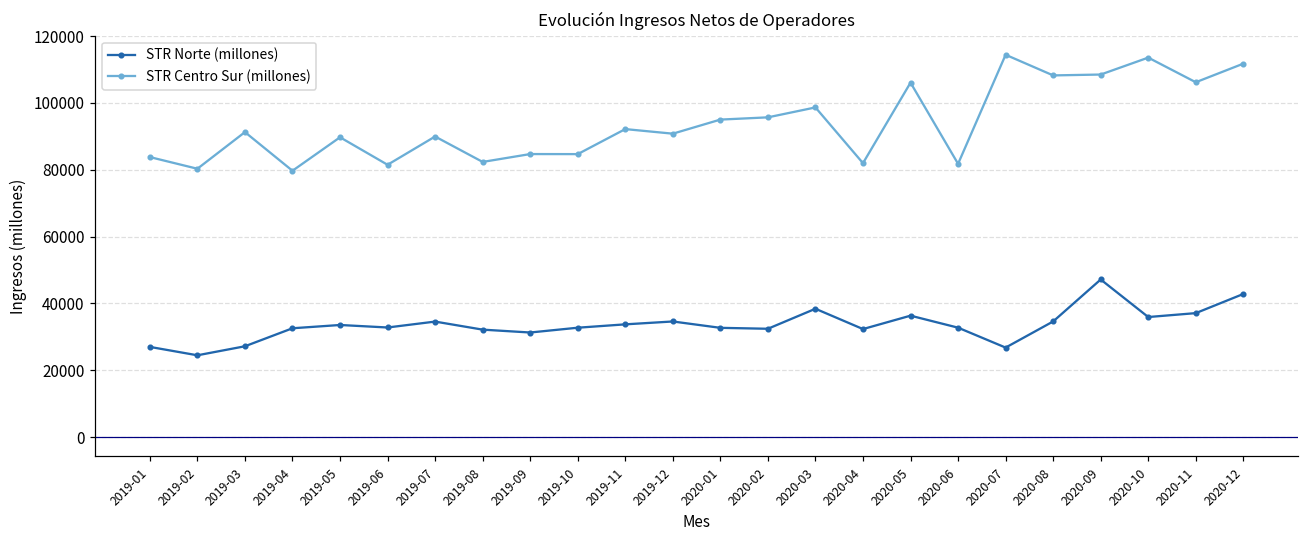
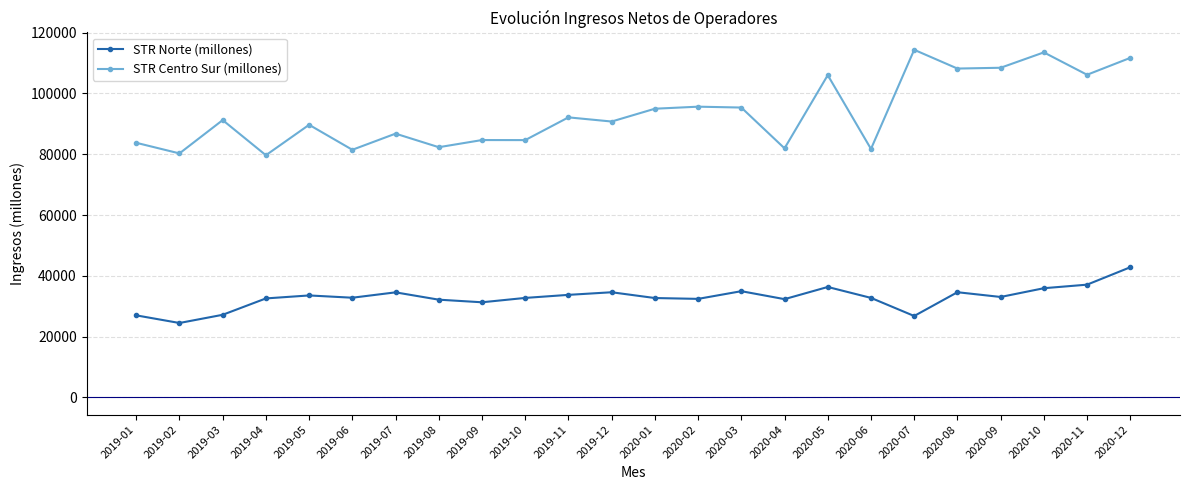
  {
    "STR Norte (millones)": {
      "2019-01": 27000,
      "2019-02": 24000,
      "2019-03": 27000,
      "2019-04": 33000,
      "2019-05": 34000,
      "2019-06": 33000,
      "2019-07": 35000,
      "2019-08": 32000,
      "2019-09": 31000,
      "2019-10": 33000,
      "2019-11": 34000,
      "2019-12": 35000,
      "2020-01": 33000,
      "2020-02": 32000,
-     "2020-03": 38000,
+     "2020-03": 35000,
      "2020-04": 32000,
      "2020-05": 36000,
      "2020-06": 33000,
      "2020-07": 27000,
      "2020-08": 35000,
-     "2020-09": 47000,
+     "2020-09": 33000,
      "2020-10": 36000,
      "2020-11": 37000,
      "2020-12": 43000
    },
    "STR Centro Sur (millones)": {
      "2019-01": 84000,
      "2019-02": 80000,
      "2019-03": 91000,
      "2019-04": 80000,
      "2019-05": 90000,
      "2019-06": 81000,
-     "2019-07": 90000,
+     "2019-07": 87000,
      "2019-08": 82000,
      "2019-09": 85000,
      "2019-10": 85000,
      "2019-11": 92000,
      "2019-12": 91000,
      "2020-01": 95000,
      "2020-02": 96000,
-     "2020-03": 99000,
+     "2020-03": 95000,
      "2020-04": 82000,
      "2020-05": 106000,
      "2020-06": 82000,
      "2020-07": 114000,
      "2020-08": 108000,
      "2020-09": 108000,
      "2020-10": 114000,
      "2020-11": 106000,
      "2020-12": 112000
    }
  }
